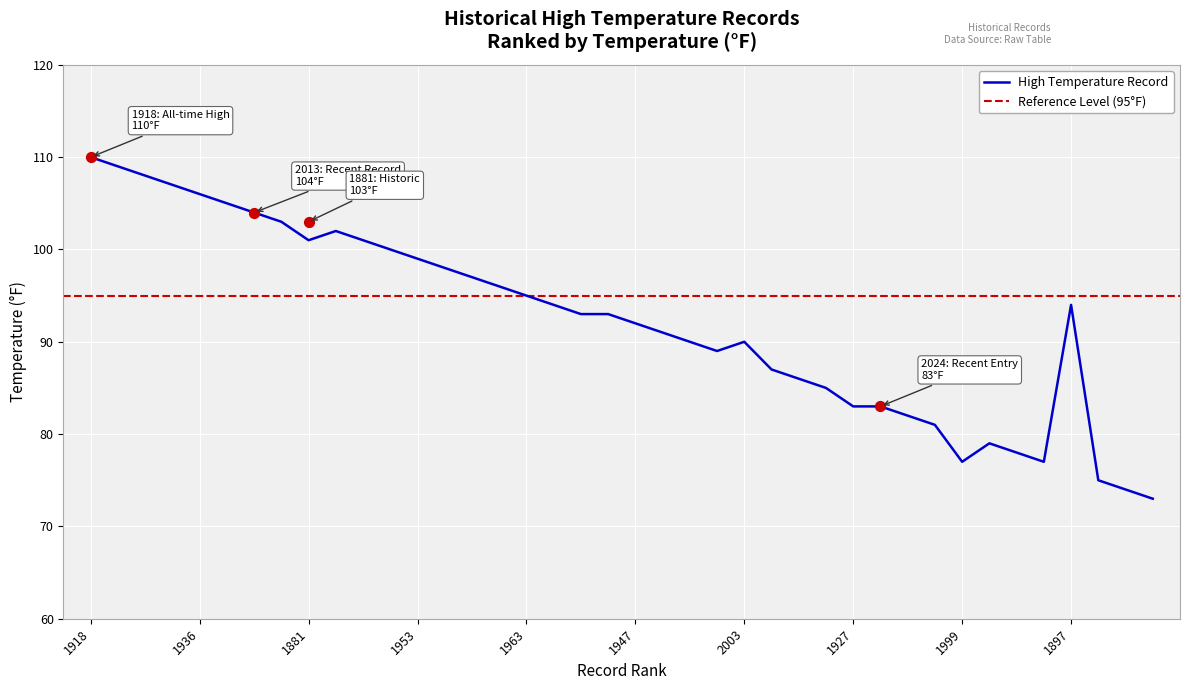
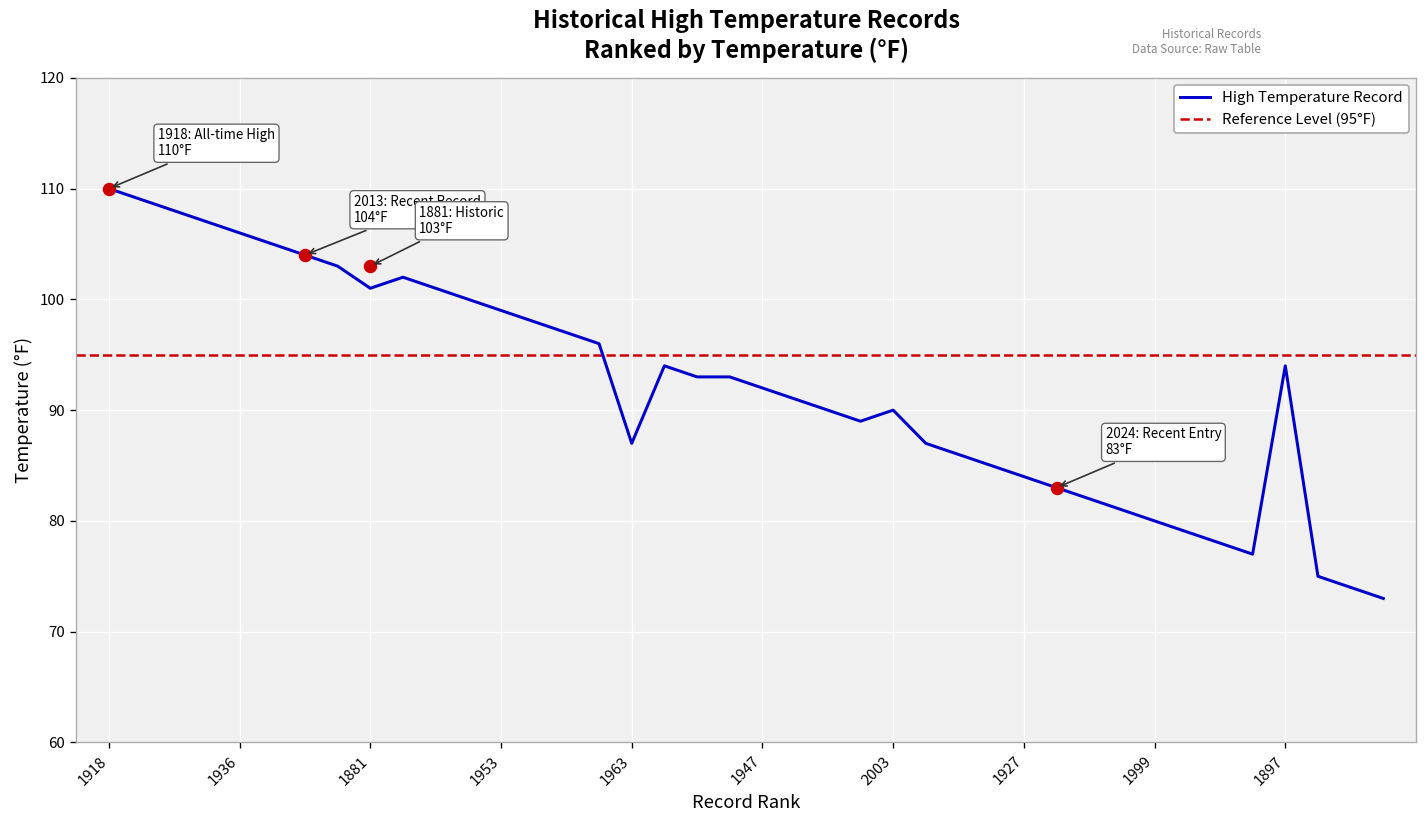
  {
    "High Temperature Record": {
      "1936": 106,
      "1881": 101,
      "1953": 99,
-     "1963": 95,
+     "1963": 87,
      "1947": 92,
      "2003": 90,
-     "1927": 83,
-     "1999": 77,
+     "1927": 84,
+     "1999": 80,
      "1897": 94
    }
  }
